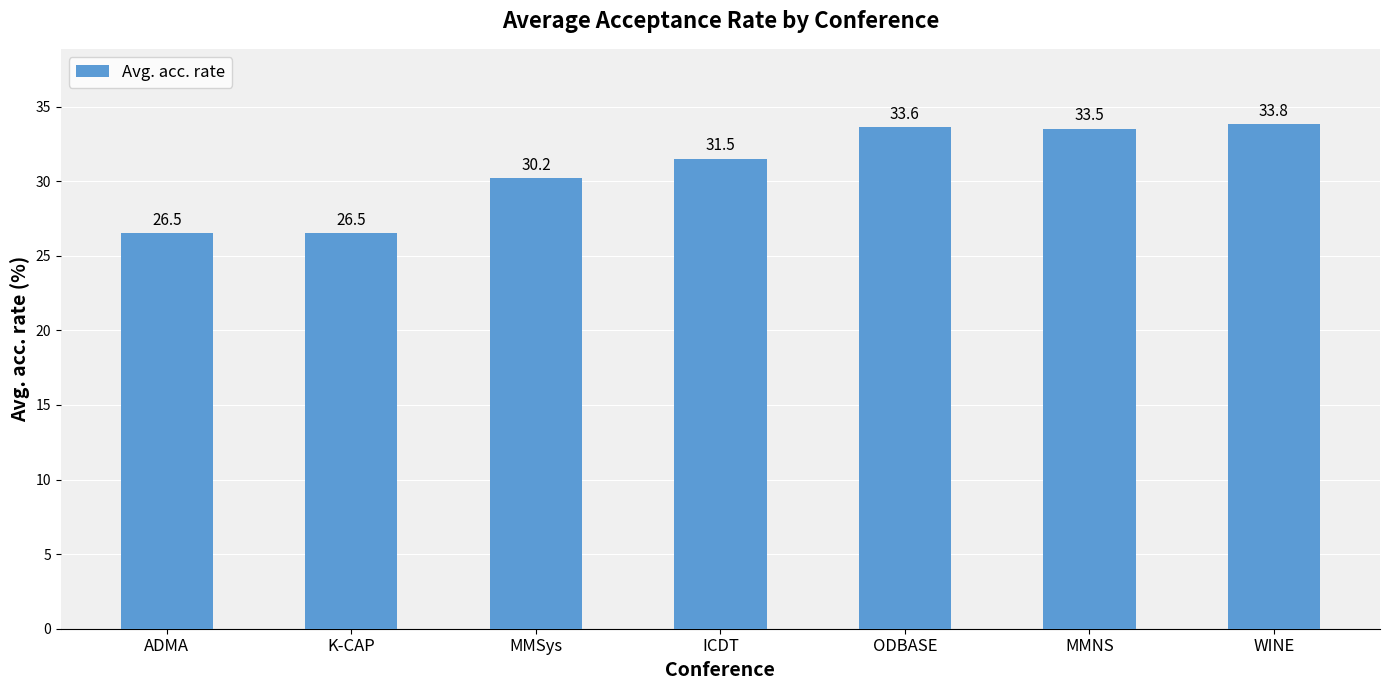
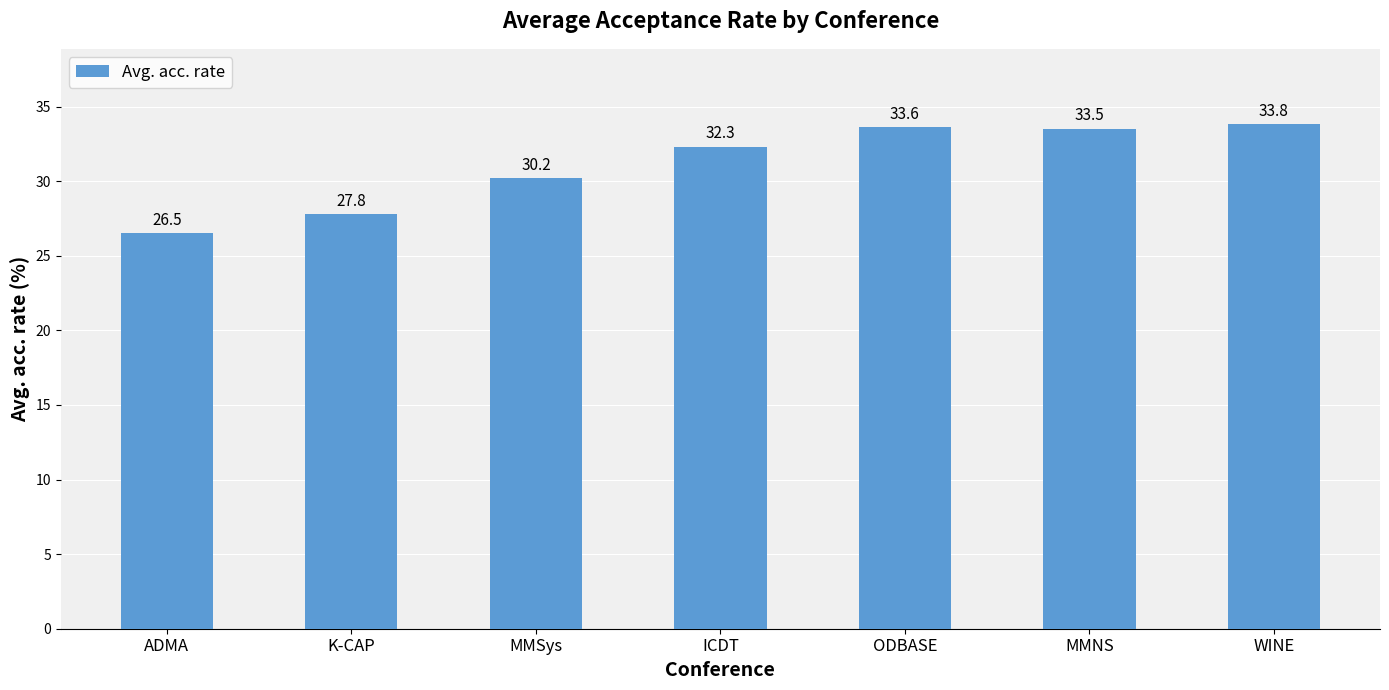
  {
    "ADMA": 26.5,
-   "K-CAP": 26.5,
+   "K-CAP": 27.8,
    "MMSys": 30.2,
-   "ICDT": 31.5,
+   "ICDT": 32.3,
    "ODBASE": 33.6,
    "MMNS": 33.5,
    "WINE": 33.8
  }
